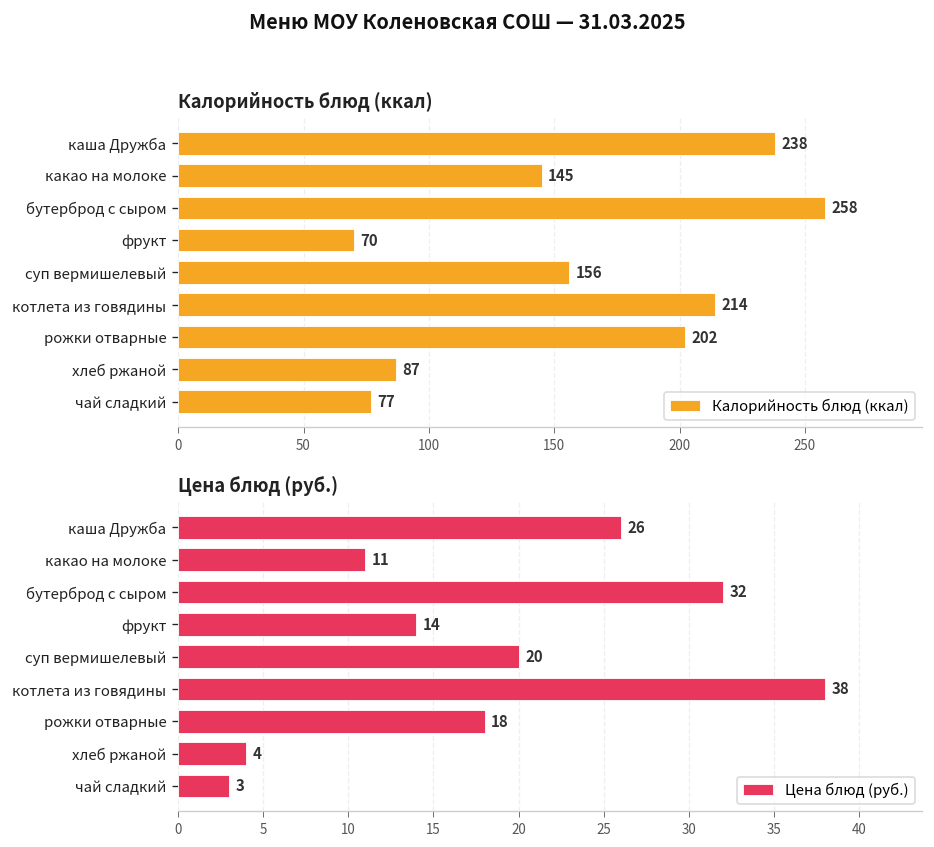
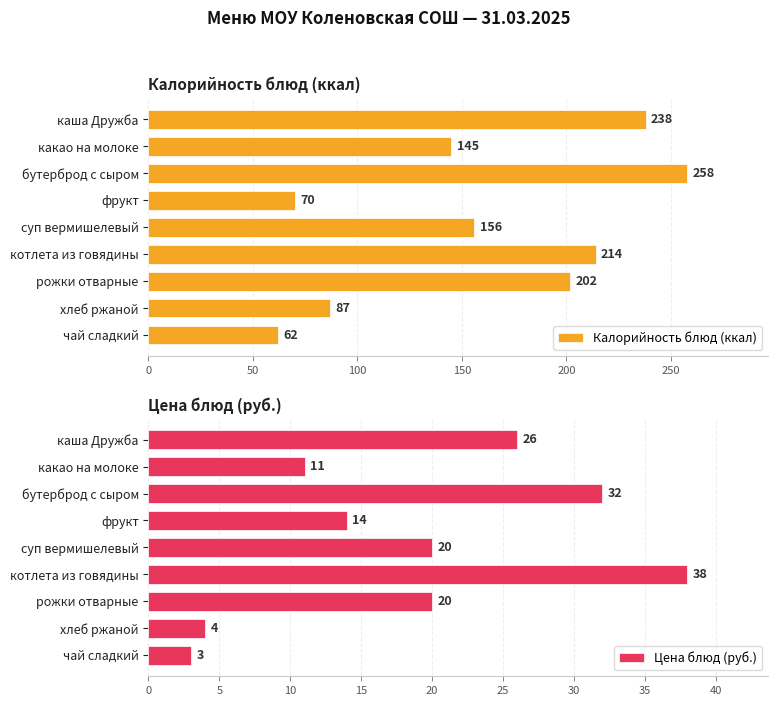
  {
    "Калорийность блюд (ккал)": {
      "каша Дружба": 238,
      "какао на молоке": 145,
      "бутерброд с сыром": 258,
      "фрукт": 70,
      "суп вермишелевый": 156,
      "котлета из говядины": 214,
      "рожки отварные": 202,
      "хлеб ржаной": 87,
-     "чай сладкий": 77
+     "чай сладкий": 62
    },
    "Цена блюд (руб.)": {
      "каша Дружба": 26,
      "какао на молоке": 11,
      "бутерброд с сыром": 32,
      "фрукт": 14,
      "суп вермишелевый": 20,
      "котлета из говядины": 38,
-     "рожки отварные": 18,
+     "рожки отварные": 20,
      "хлеб ржаной": 4,
      "чай сладкий": 3
    }
  }
